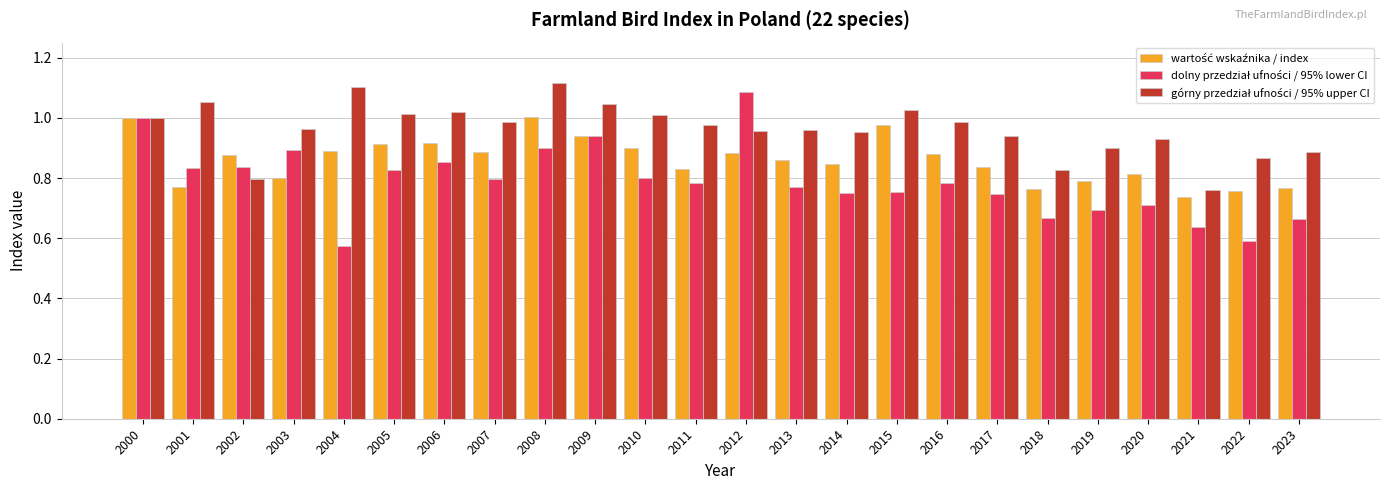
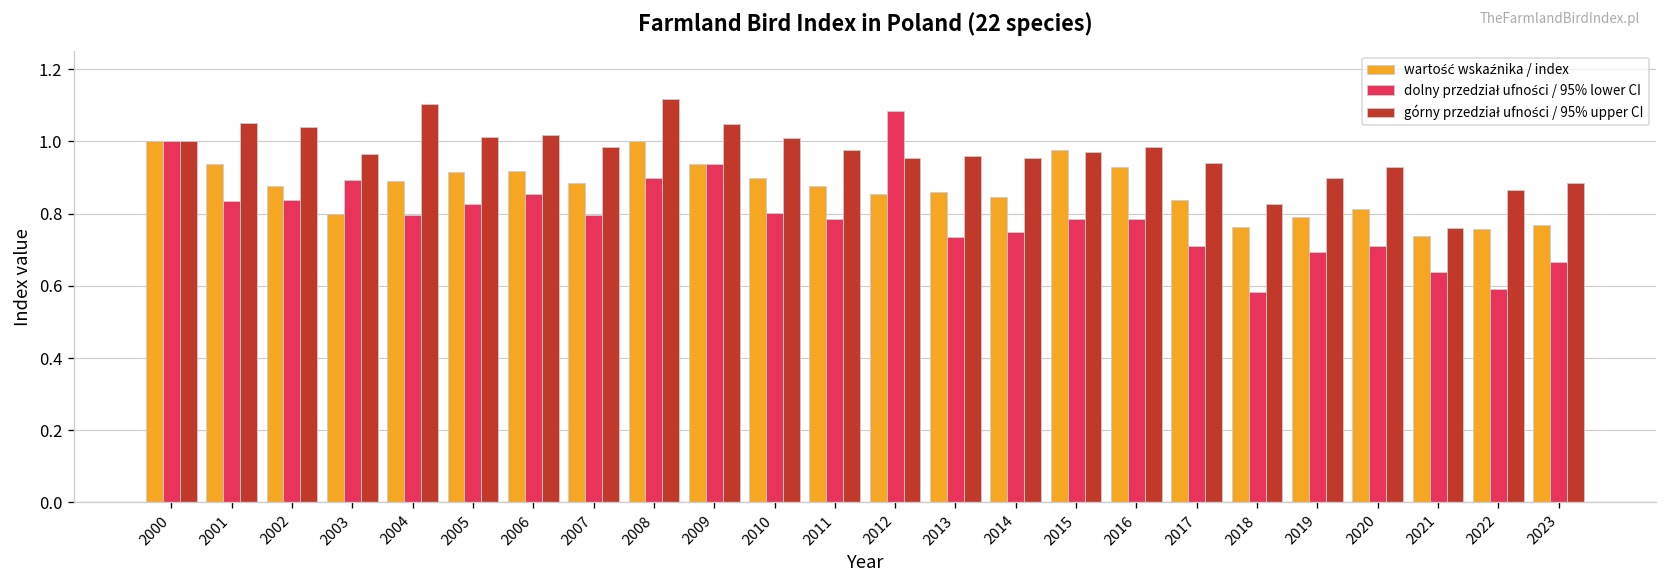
  {
    "wartość wskaźnika / index": {
      "2000": 1.00,
-     "2001": 0.77,
+     "2001": 0.94,
      "2002": 0.88,
      "2003": 0.80,
      "2004": 0.89,
      "2005": 0.91,
      "2006": 0.92,
      "2007": 0.89,
      "2008": 1.00,
      "2009": 0.94,
      "2010": 0.90,
-     "2011": 0.83,
-     "2012": 0.88,
+     "2011": 0.88,
+     "2012": 0.85,
      "2013": 0.86,
      "2014": 0.85,
      "2015": 0.98,
-     "2016": 0.88,
+     "2016": 0.93,
      "2017": 0.84,
      "2018": 0.76,
      "2019": 0.79,
      "2020": 0.81,
      "2021": 0.74,
      "2022": 0.76,
      "2023": 0.77
    },
    "dolny przedział ufności / 95% lower CI": {
      "2000": 1.00,
      "2001": 0.83,
      "2002": 0.84,
      "2003": 0.89,
-     "2004": 0.58,
+     "2004": 0.80,
      "2005": 0.83,
      "2006": 0.85,
      "2007": 0.80,
      "2008": 0.90,
      "2009": 0.94,
      "2010": 0.80,
      "2011": 0.78,
      "2012": 1.09,
-     "2013": 0.77,
+     "2013": 0.74,
      "2014": 0.75,
-     "2015": 0.75,
+     "2015": 0.78,
      "2016": 0.78,
-     "2017": 0.75,
-     "2018": 0.67,
+     "2017": 0.71,
+     "2018": 0.58,
      "2019": 0.69,
      "2020": 0.71,
      "2021": 0.64,
      "2022": 0.59,
      "2023": 0.67
    },
    "górny przedział ufności / 95% upper CI": {
      "2000": 1.00,
      "2001": 1.05,
-     "2002": 0.80,
+     "2002": 1.04,
      "2003": 0.96,
      "2004": 1.10,
      "2005": 1.01,
      "2006": 1.02,
      "2007": 0.98,
      "2008": 1.12,
      "2009": 1.05,
      "2010": 1.01,
      "2011": 0.98,
      "2012": 0.96,
      "2013": 0.96,
      "2014": 0.95,
-     "2015": 1.03,
+     "2015": 0.97,
      "2016": 0.99,
      "2017": 0.94,
      "2018": 0.83,
      "2019": 0.90,
      "2020": 0.93,
      "2021": 0.76,
      "2022": 0.87,
      "2023": 0.89
    }
  }
